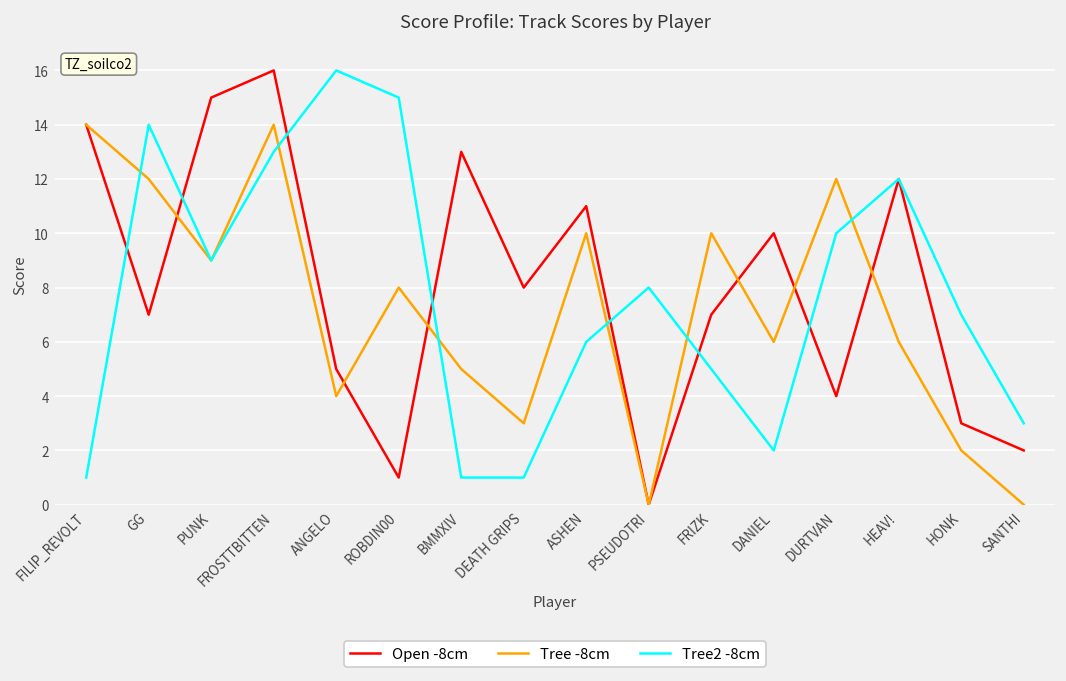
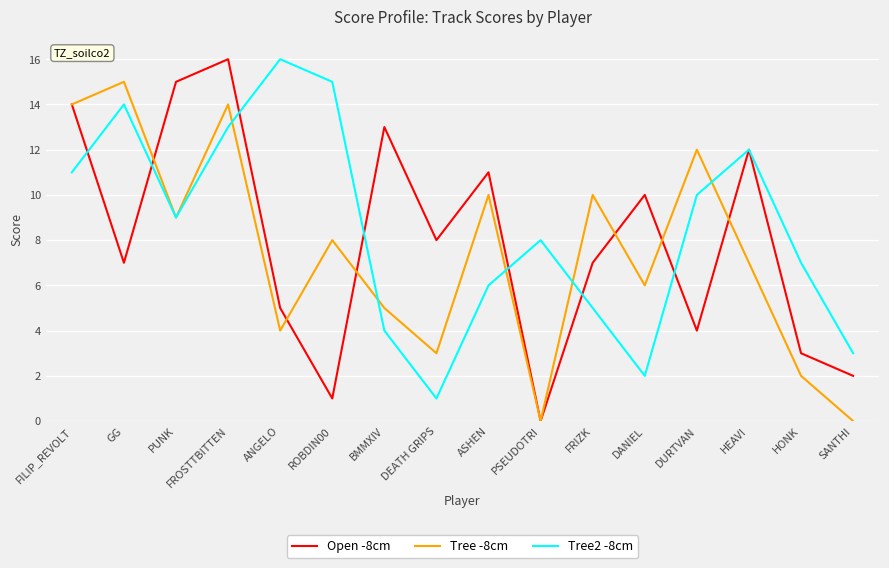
  {
    "Open -8cm": {
      "GG": 7,
      "PUNK": 15,
      "FROSTTBITTEN": 16,
      "ANGELO": 5,
      "ROBDIN00": 1,
      "BMMXIV": 13,
      "DEATH GRIPS": 8,
      "ASHEN": 11,
      "FRIZK": 7,
      "DANIEL": 10,
      "DURTVAN": 4,
      "HONK": 3,
      "SANTHI": 2
    },
    "Tree -8cm": {
-     "GG": 12,
+     "GG": 15,
      "FROSTTBITTEN": 14,
      "ANGELO": 4,
      "ROBDIN00": 8,
      "BMMXIV": 5,
      "DEATH GRIPS": 3,
      "ASHEN": 10,
      "FRIZK": 10,
      "DANIEL": 6,
      "DURTVAN": 12,
-     "HEAV!": 6,
+     "HEAV!": 7,
      "HONK": 2,
      "SANTHI": 0
    },
    "Tree2 -8cm": {
-     "FILIP_REVOLT": 1,
+     "FILIP_REVOLT": 11,
      "GG": 14,
      "FROSTTBITTEN": 13,
      "ANGELO": 16,
      "ROBDIN00": 15,
-     "BMMXIV": 1,
+     "BMMXIV": 4,
      "DEATH GRIPS": 1,
      "ASHEN": 6,
      "PSEUDOTRI": 8,
      "FRIZK": 5,
      "DANIEL": 2,
      "DURTVAN": 10,
      "HONK": 7,
      "SANTHI": 3
    }
  }
